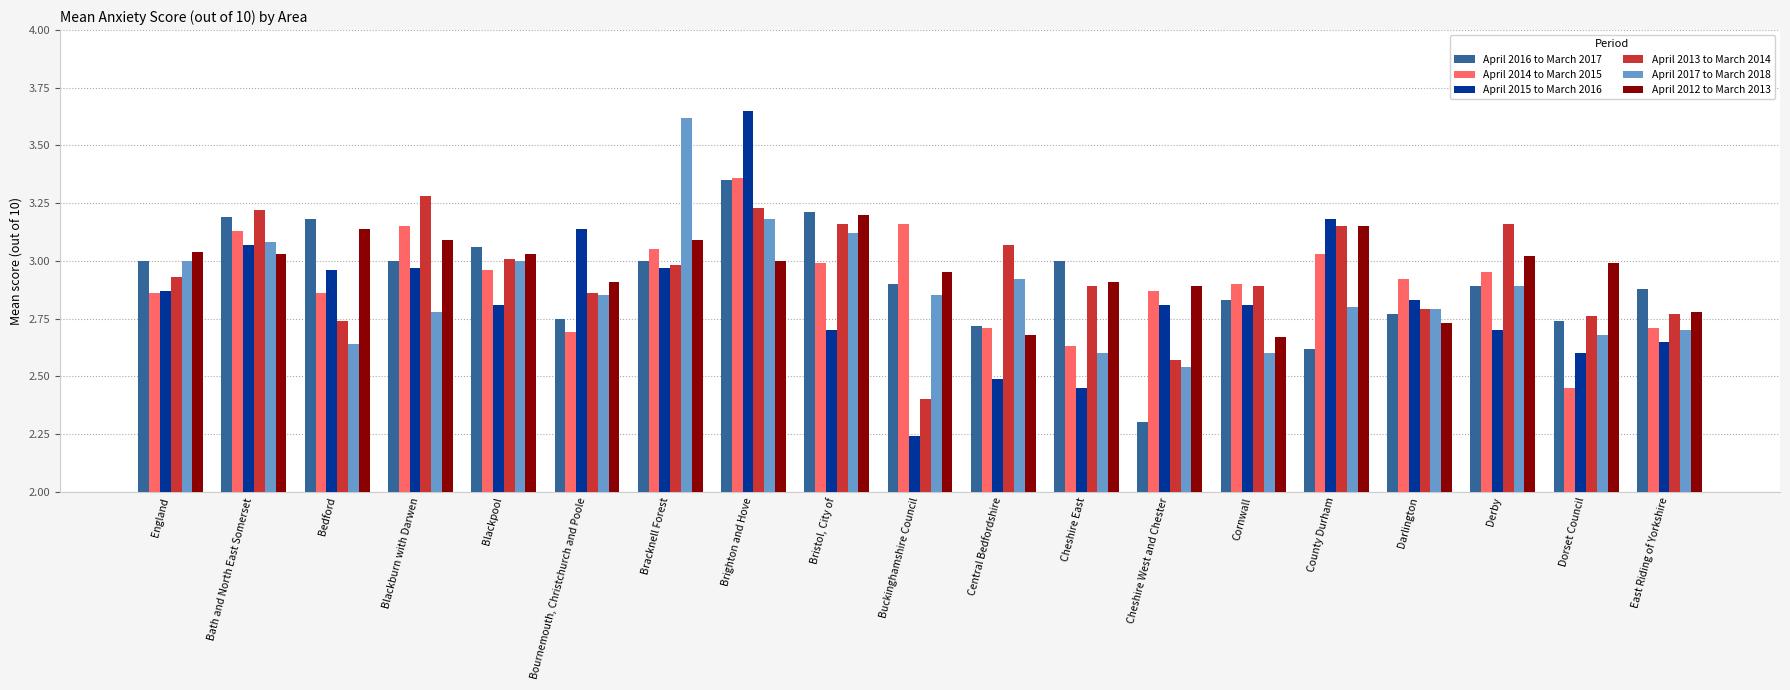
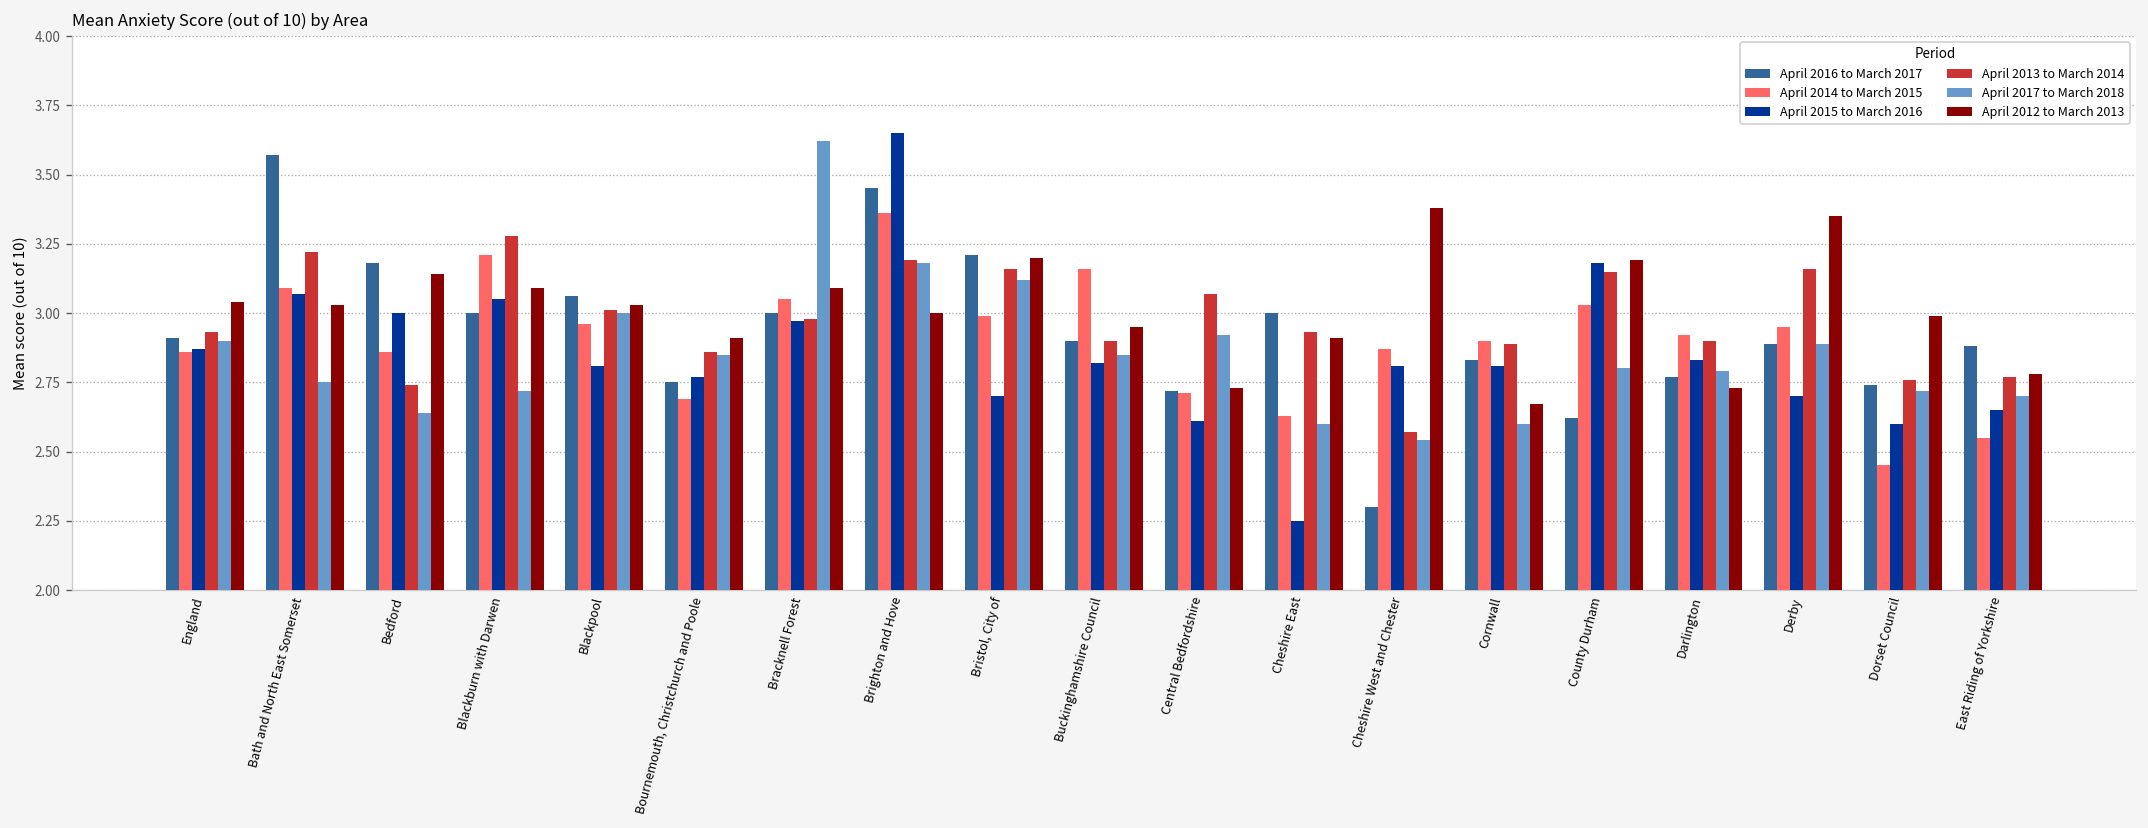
  {
    "April 2016 to March 2017": {
-     "England": 3.00,
-     "Bath and North East Somerset": 3.19,
+     "England": 2.91,
+     "Bath and North East Somerset": 3.57,
      "Bedford": 3.18,
      "Blackburn with Darwen": 3.00,
      "Blackpool": 3.06,
      "Bournemouth, Christchurch and Poole": 2.75,
      "Bracknell Forest": 3.00,
-     "Brighton and Hove": 3.35,
+     "Brighton and Hove": 3.45,
      "Bristol, City of": 3.21,
      "Buckinghamshire Council": 2.90,
      "Central Bedfordshire": 2.72,
      "Cheshire East": 3.00,
      "Cheshire West and Chester": 2.30,
      "Cornwall": 2.83,
      "County Durham": 2.62,
      "Darlington": 2.77,
      "Derby": 2.89,
      "Dorset Council": 2.74,
      "East Riding of Yorkshire": 2.88
    },
    "April 2014 to March 2015": {
      "England": 2.86,
-     "Bath and North East Somerset": 3.13,
+     "Bath and North East Somerset": 3.09,
      "Bedford": 2.86,
-     "Blackburn with Darwen": 3.15,
+     "Blackburn with Darwen": 3.21,
      "Blackpool": 2.96,
      "Bournemouth, Christchurch and Poole": 2.69,
      "Bracknell Forest": 3.05,
      "Brighton and Hove": 3.36,
      "Bristol, City of": 2.99,
      "Buckinghamshire Council": 3.16,
      "Central Bedfordshire": 2.71,
      "Cheshire East": 2.63,
      "Cheshire West and Chester": 2.87,
      "Cornwall": 2.90,
      "County Durham": 3.03,
      "Darlington": 2.92,
      "Derby": 2.95,
      "Dorset Council": 2.45,
-     "East Riding of Yorkshire": 2.71
+     "East Riding of Yorkshire": 2.55
    },
    "April 2015 to March 2016": {
      "England": 2.87,
      "Bath and North East Somerset": 3.07,
-     "Bedford": 2.96,
-     "Blackburn with Darwen": 2.97,
+     "Bedford": 3.00,
+     "Blackburn with Darwen": 3.05,
      "Blackpool": 2.81,
-     "Bournemouth, Christchurch and Poole": 3.14,
+     "Bournemouth, Christchurch and Poole": 2.77,
      "Bracknell Forest": 2.97,
      "Brighton and Hove": 3.65,
      "Bristol, City of": 2.70,
-     "Buckinghamshire Council": 2.24,
-     "Central Bedfordshire": 2.49,
-     "Cheshire East": 2.45,
+     "Buckinghamshire Council": 2.82,
+     "Central Bedfordshire": 2.61,
+     "Cheshire East": 2.25,
      "Cheshire West and Chester": 2.81,
      "Cornwall": 2.81,
      "County Durham": 3.18,
      "Darlington": 2.83,
      "Derby": 2.70,
      "Dorset Council": 2.60,
      "East Riding of Yorkshire": 2.65
    },
    "April 2013 to March 2014": {
      "England": 2.93,
      "Bath and North East Somerset": 3.22,
      "Bedford": 2.74,
      "Blackburn with Darwen": 3.28,
      "Blackpool": 3.01,
      "Bournemouth, Christchurch and Poole": 2.86,
      "Bracknell Forest": 2.98,
-     "Brighton and Hove": 3.23,
+     "Brighton and Hove": 3.19,
      "Bristol, City of": 3.16,
-     "Buckinghamshire Council": 2.4,
+     "Buckinghamshire Council": 2.9,
      "Central Bedfordshire": 3.07,
-     "Cheshire East": 2.89,
+     "Cheshire East": 2.93,
      "Cheshire West and Chester": 2.57,
      "Cornwall": 2.89,
      "County Durham": 3.15,
-     "Darlington": 2.79,
+     "Darlington": 2.90,
      "Derby": 3.16,
      "Dorset Council": 2.76,
      "East Riding of Yorkshire": 2.77
    },
    "April 2017 to March 2018": {
-     "England": 3.0,
-     "Bath and North East Somerset": 3.08,
+     "England": 2.9,
+     "Bath and North East Somerset": 2.75,
      "Bedford": 2.64,
-     "Blackburn with Darwen": 2.78,
+     "Blackburn with Darwen": 2.72,
      "Blackpool": 3.00,
      "Bournemouth, Christchurch and Poole": 2.85,
      "Bracknell Forest": 3.62,
      "Brighton and Hove": 3.18,
      "Bristol, City of": 3.12,
      "Buckinghamshire Council": 2.85,
      "Central Bedfordshire": 2.92,
      "Cheshire East": 2.60,
      "Cheshire West and Chester": 2.54,
      "Cornwall": 2.60,
      "County Durham": 2.80,
      "Darlington": 2.79,
      "Derby": 2.89,
-     "Dorset Council": 2.68,
+     "Dorset Council": 2.72,
      "East Riding of Yorkshire": 2.70
    },
    "April 2012 to March 2013": {
      "England": 3.04,
      "Bath and North East Somerset": 3.03,
      "Bedford": 3.14,
      "Blackburn with Darwen": 3.09,
      "Blackpool": 3.03,
      "Bournemouth, Christchurch and Poole": 2.91,
      "Bracknell Forest": 3.09,
      "Brighton and Hove": 3.00,
      "Bristol, City of": 3.20,
      "Buckinghamshire Council": 2.95,
-     "Central Bedfordshire": 2.68,
+     "Central Bedfordshire": 2.73,
      "Cheshire East": 2.91,
-     "Cheshire West and Chester": 2.89,
+     "Cheshire West and Chester": 3.38,
      "Cornwall": 2.67,
-     "County Durham": 3.15,
+     "County Durham": 3.19,
      "Darlington": 2.73,
-     "Derby": 3.02,
+     "Derby": 3.35,
      "Dorset Council": 2.99,
      "East Riding of Yorkshire": 2.78
    }
  }
